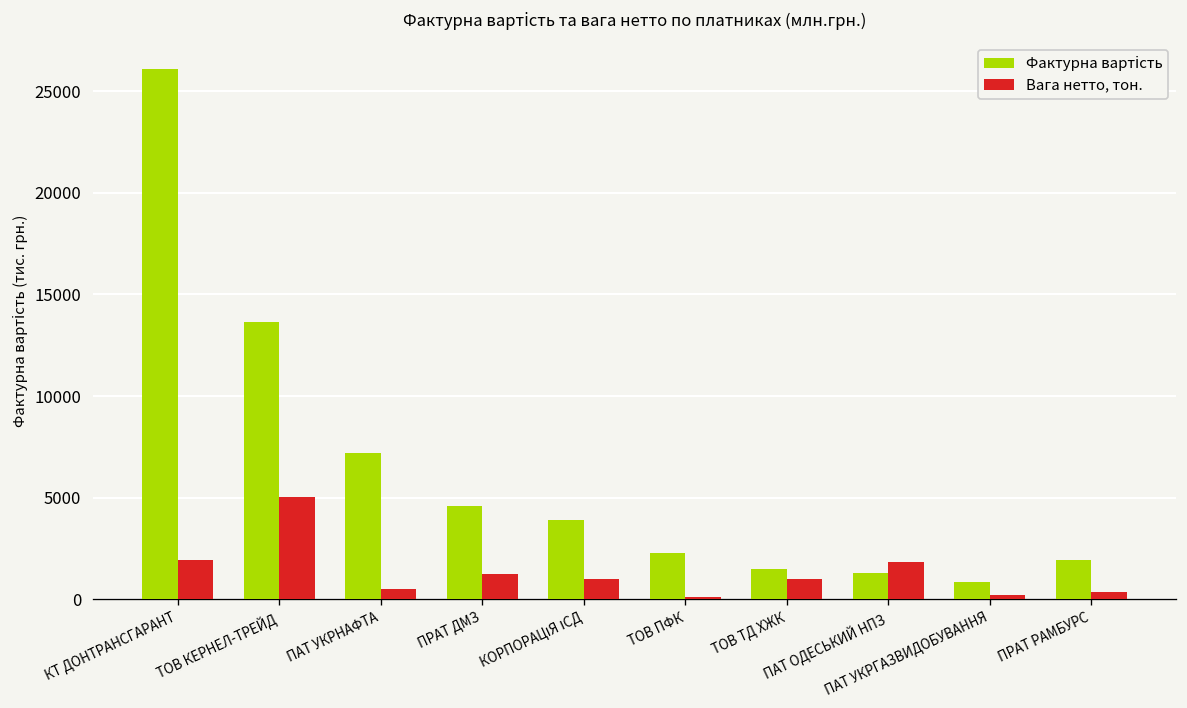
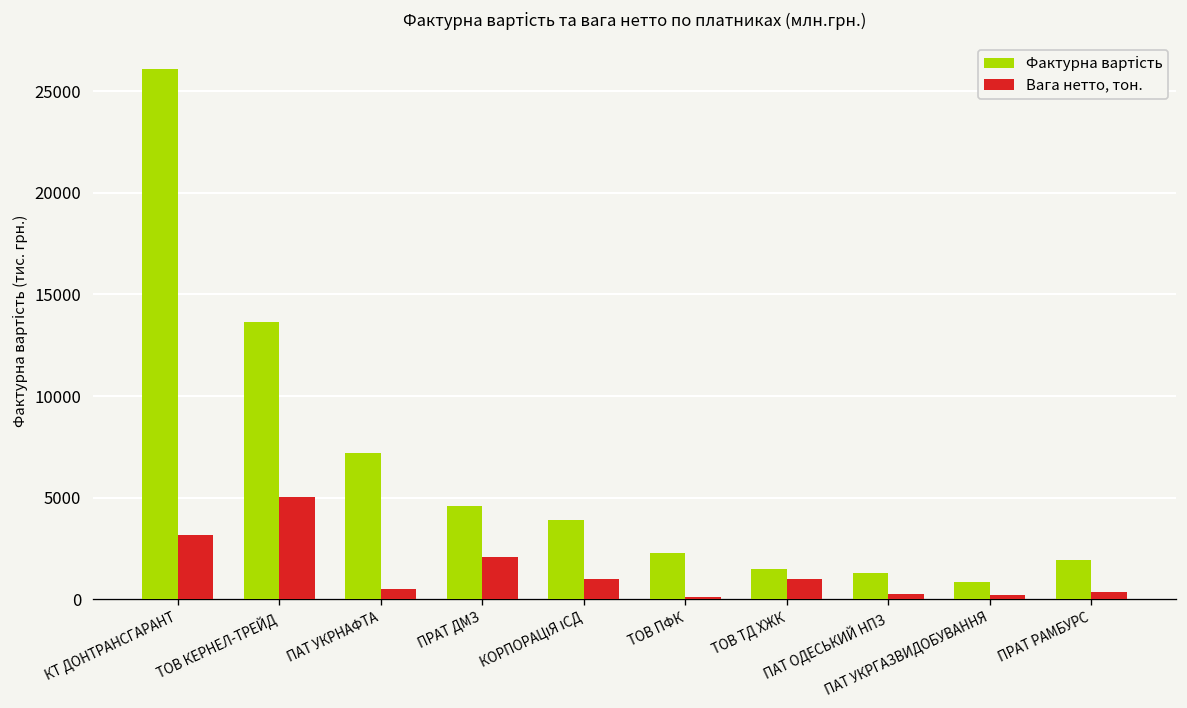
  {
    "Фактурна вартість": {
      "КТ ДОНТРАНСГАРАНТ": 26100,
      "ТОВ КЕРНЕЛ-ТРЕЙД": 13600,
      "ПАТ УКРНАФТА": 7200,
      "ПРАТ ДМЗ": 4600,
      "КОРПОРАЦІЯ ІСД": 3900,
      "ТОВ ПФК": 2300,
      "ТОВ ТД ХЖК": 1500,
      "ПАТ ОДЕСЬКИЙ НПЗ": 1300,
      "ПАТ УКРГАЗВИДОБУВАННЯ": 800,
      "ПРАТ РАМБУРС": 1900
    },
    "Вага нетто, тон.": {
-     "КТ ДОНТРАНСГАРАНТ": 1900,
+     "КТ ДОНТРАНСГАРАНТ": 3100,
      "ТОВ КЕРНЕЛ-ТРЕЙД": 5000,
      "ПАТ УКРНАФТА": 500,
-     "ПРАТ ДМЗ": 1200,
+     "ПРАТ ДМЗ": 2100,
      "КОРПОРАЦІЯ ІСД": 1000,
      "ТОВ ТД ХЖК": 1000,
-     "ПАТ ОДЕСЬКИЙ НПЗ": 1800,
+     "ПАТ ОДЕСЬКИЙ НПЗ": 200,
      "ПАТ УКРГАЗВИДОБУВАННЯ": 200,
      "ПРАТ РАМБУРС": 300
    }
  }
